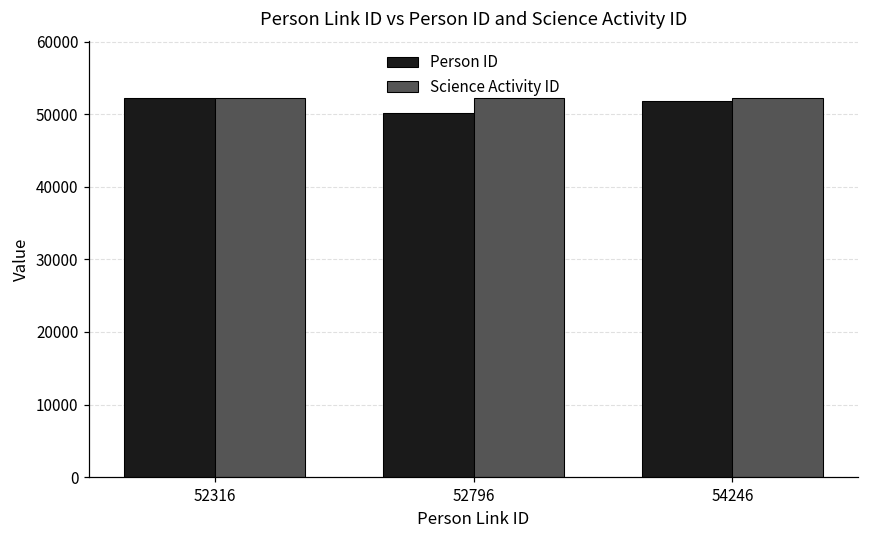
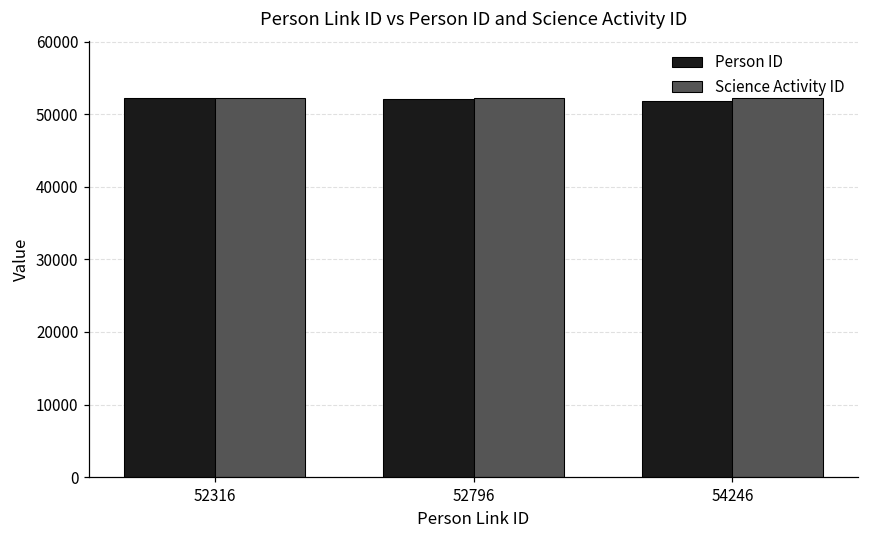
  {
    "Person ID": {
      "52316": 52000,
-     "52796": 50000,
+     "52796": 52000,
      "54246": 52000
    },
    "Science Activity ID": {
      "52316": 52000,
      "52796": 52000,
      "54246": 52000
    }
  }
